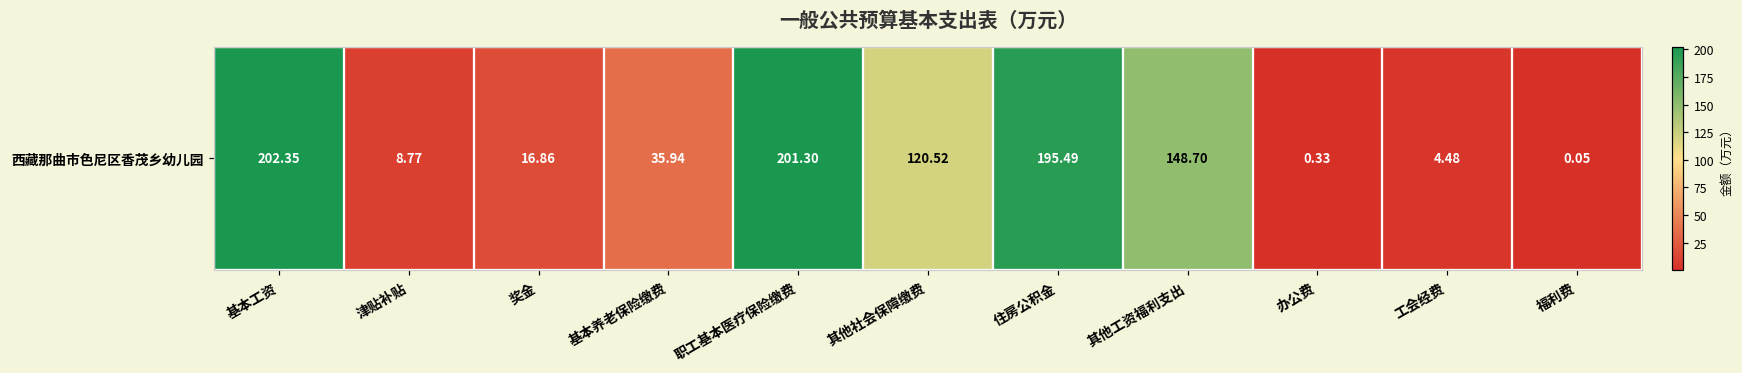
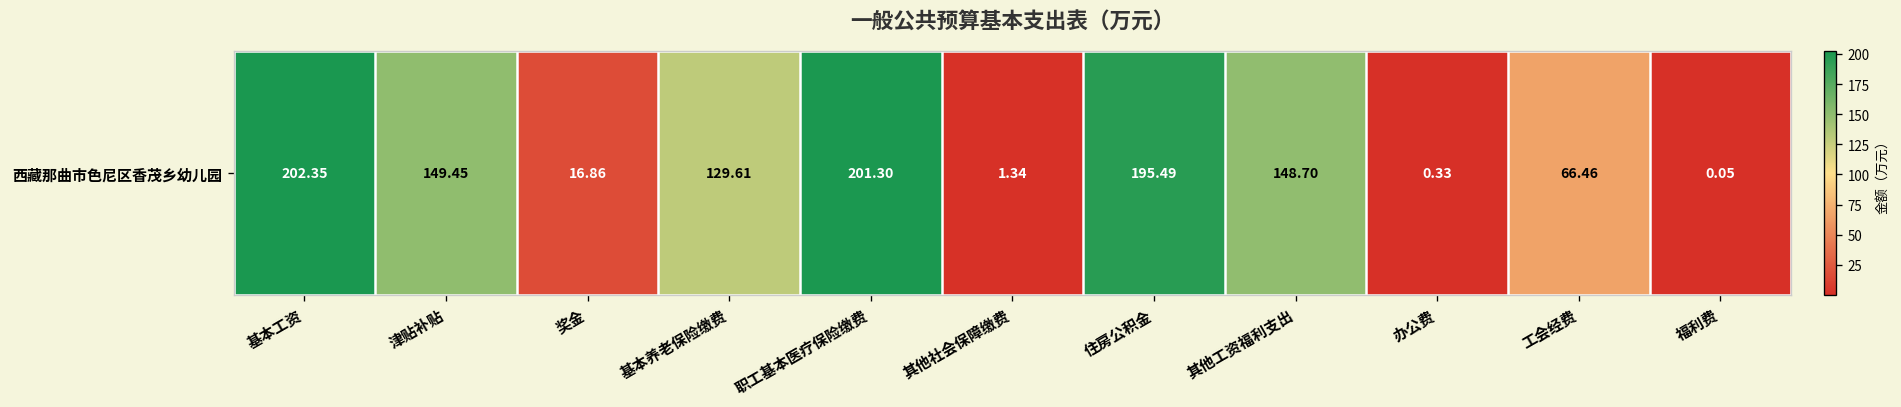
  {
    "西藏那曲市色尼区香茂乡幼儿园": {
      "基本工资": 202.35,
-     "津贴补贴": 8.77,
+     "津贴补贴": 149.45,
      "奖金": 16.86,
-     "基本养老保险缴费": 35.94,
+     "基本养老保险缴费": 129.61,
      "职工基本医疗保险缴费": 201.30,
-     "其他社会保障缴费": 120.52,
+     "其他社会保障缴费": 1.34,
      "住房公积金": 195.49,
      "其他工资福利支出": 148.70,
      "办公费": 0.33,
-     "工会经费": 4.48,
+     "工会经费": 66.46,
      "福利费": 0.05
    }
  }
